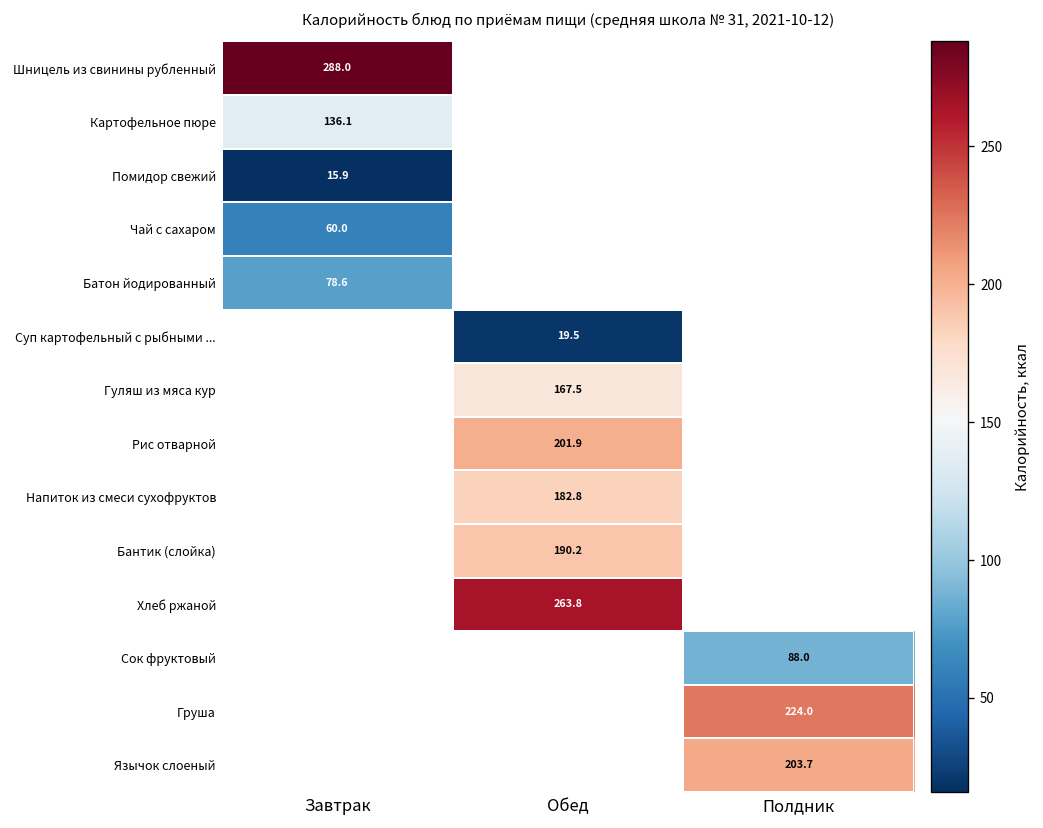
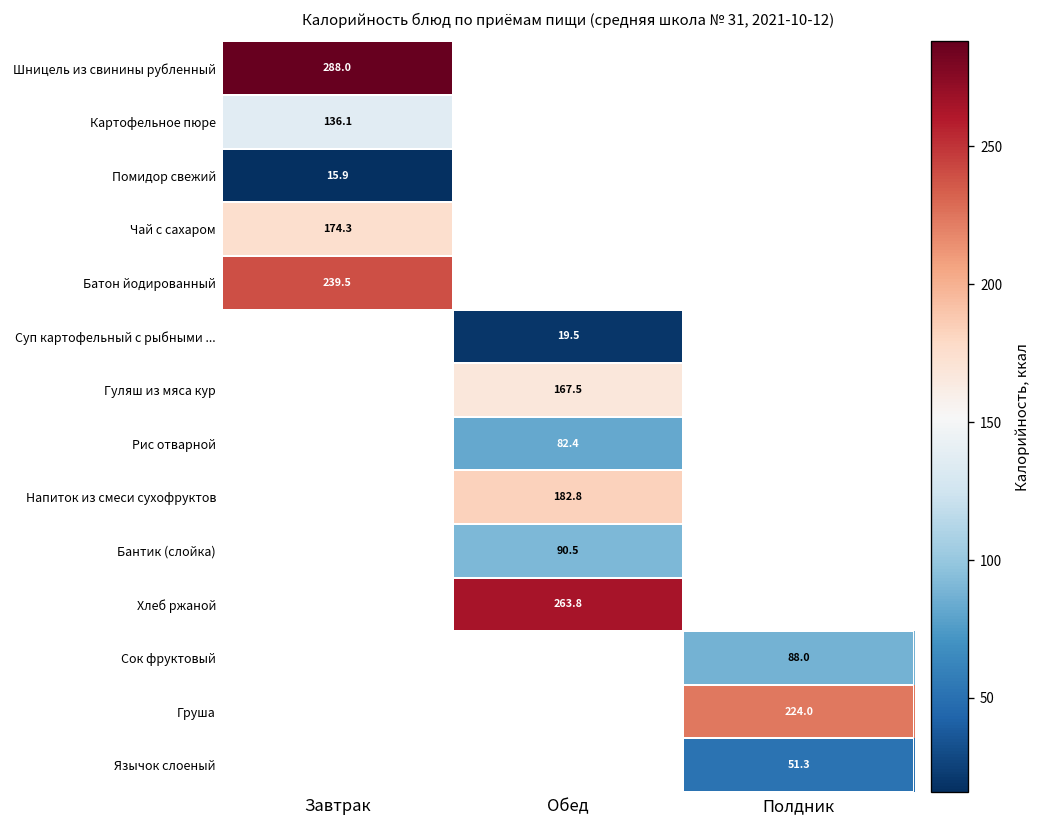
  {
    "Шницель из свинины рубленный": {
      "Завтрак": 288.0
    },
    "Картофельное пюре": {
      "Завтрак": 136.1
    },
    "Помидор свежий": {
      "Завтрак": 15.9
    },
    "Чай с сахаром": {
-     "Завтрак": 60.0
+     "Завтрак": 174.3
    },
    "Батон йодированный": {
-     "Завтрак": 78.6
+     "Завтрак": 239.5
    },
    "Суп картофельный с рыбными ...": {
      "Обед": 19.5
    },
    "Гуляш из мяса кур": {
      "Обед": 167.5
    },
    "Рис отварной": {
-     "Обед": 201.9
+     "Обед": 82.4
    },
    "Напиток из смеси сухофруктов": {
      "Обед": 182.8
    },
    "Бантик (слойка)": {
-     "Обед": 190.2
+     "Обед": 90.5
    },
    "Хлеб ржаной": {
      "Обед": 263.8
    },
    "Сок фруктовый": {
      "Полдник": 88.0
    },
    "Груша": {
      "Полдник": 224.0
    },
    "Язычок слоеный": {
-     "Полдник": 203.7
+     "Полдник": 51.3
    }
  }
